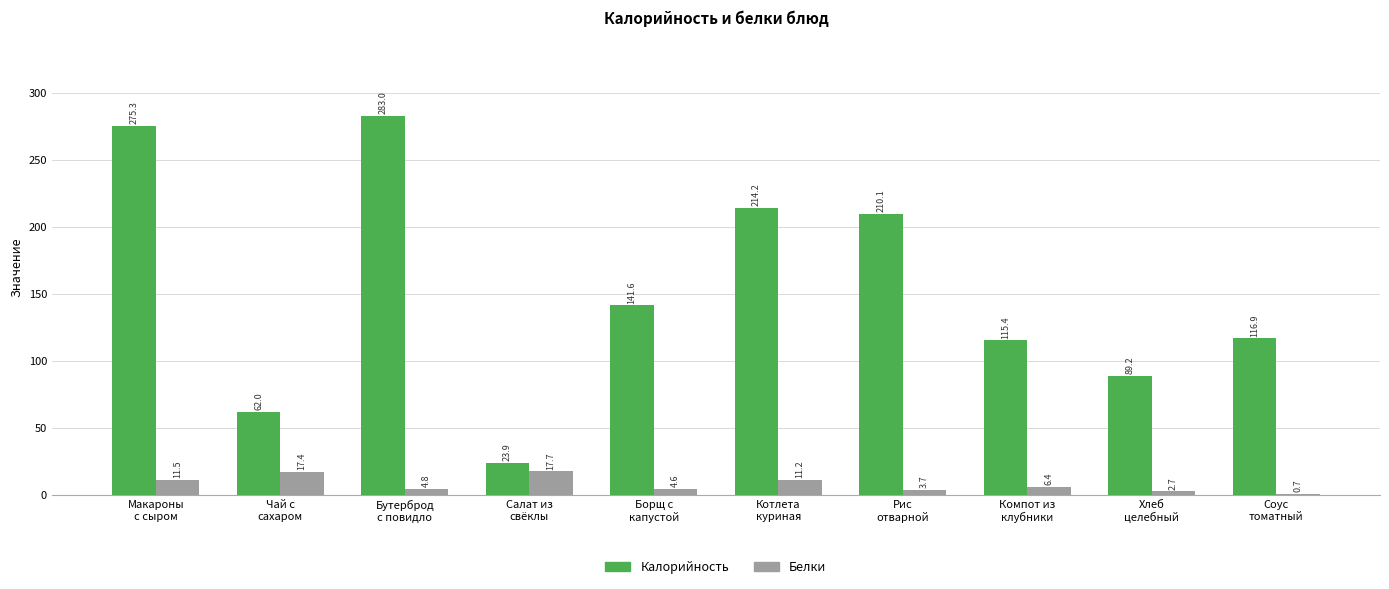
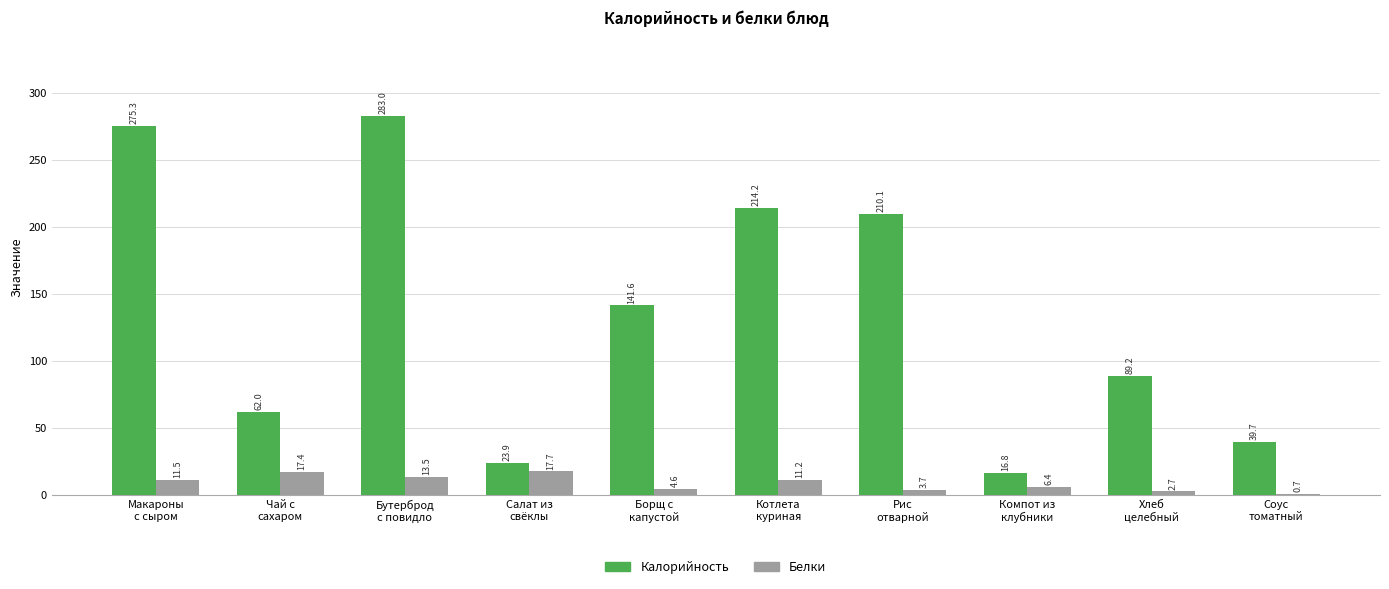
  {
    "Калорийность": {
      "Макароны с сыром": 275.3,
      "Чай с сахаром": 62.0,
      "Бутерброд с повидло": 283.0,
      "Салат из свёклы": 23.9,
      "Борщ с капустой": 141.6,
      "Котлета куриная": 214.2,
      "Рис отварной": 210.1,
-     "Компот из клубники": 115.4,
+     "Компот из клубники": 16.8,
      "Хлеб целебный": 89.2,
-     "Соус томатный": 116.9
+     "Соус томатный": 39.7
    },
    "Белки": {
      "Макароны с сыром": 11.5,
      "Чай с сахаром": 17.4,
-     "Бутерброд с повидло": 4.8,
+     "Бутерброд с повидло": 13.5,
      "Салат из свёклы": 17.7,
      "Борщ с капустой": 4.6,
      "Котлета куриная": 11.2,
      "Рис отварной": 3.7,
      "Компот из клубники": 6.4,
      "Хлеб целебный": 2.7,
      "Соус томатный": 0.7
    }
  }
